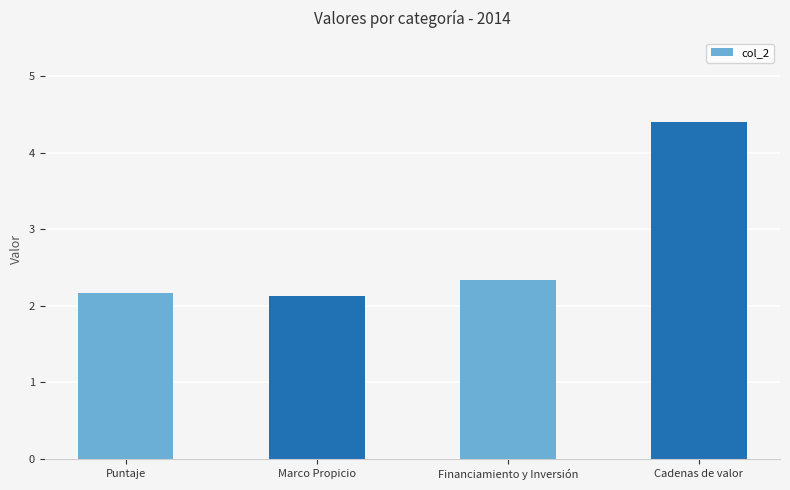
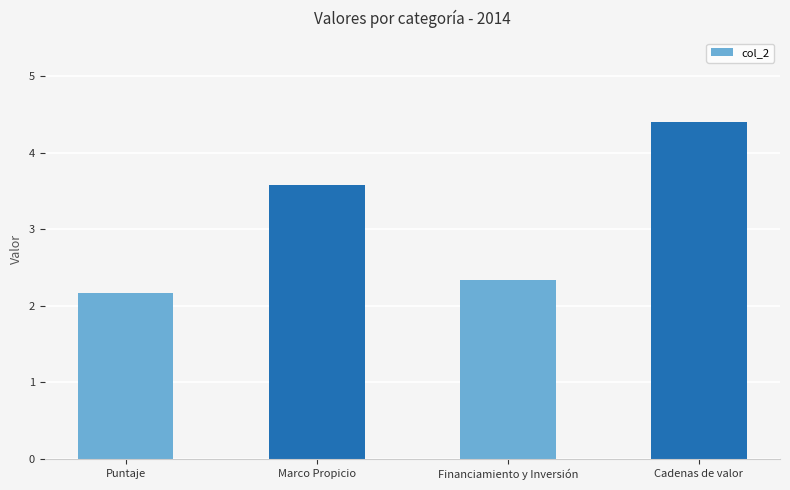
  {
    "Puntaje": 2.2,
-   "Marco Propicio": 2.1,
+   "Marco Propicio": 3.6,
    "Financiamiento y Inversión": 2.3,
    "Cadenas de valor": 4.4
  }
